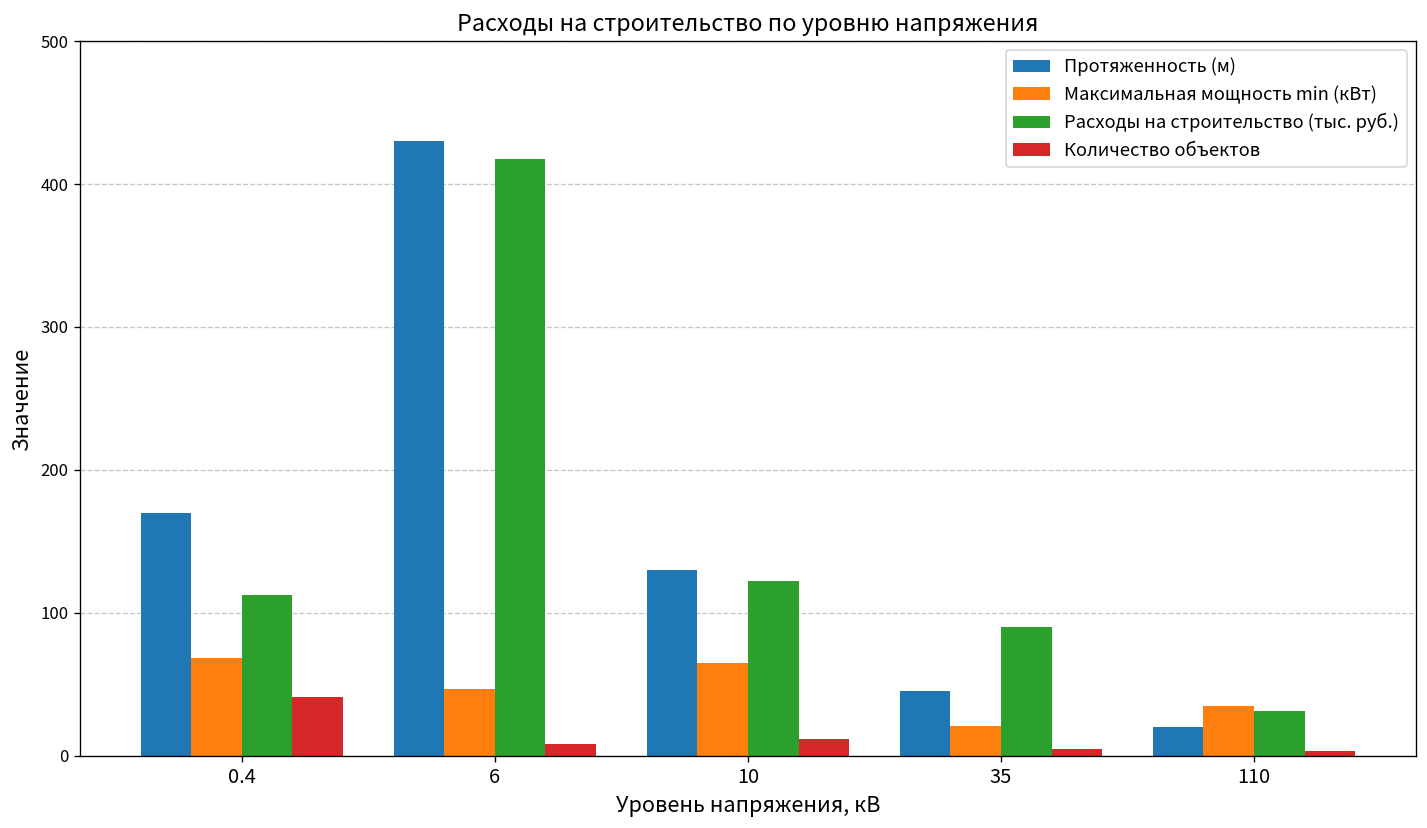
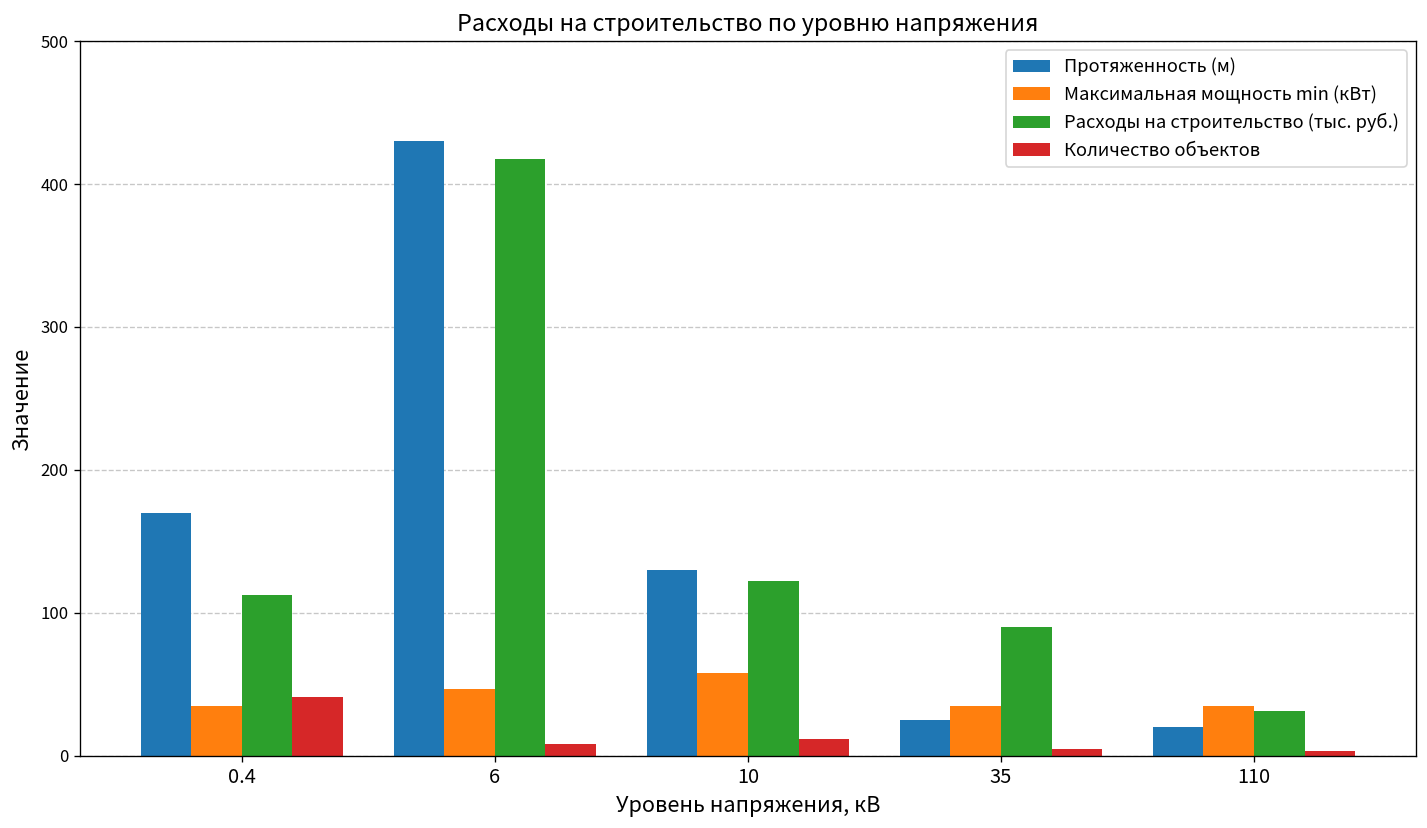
  {
    "Протяженность (м)": {
      "0.4": 170,
      "6": 430,
      "10": 130,
-     "35": 45,
+     "35": 25,
      "110": 20
    },
    "Максимальная мощность min (кВт)": {
-     "0.4": 68,
+     "0.4": 35,
      "6": 47,
-     "10": 65,
-     "35": 21,
+     "10": 58,
+     "35": 35,
      "110": 35
    },
    "Расходы на строительство (тыс. руб.)": {
      "0.4": 112,
      "6": 418,
      "10": 122,
      "35": 90,
      "110": 31
    },
    "Количество объектов": {
      "0.4": 41,
      "6": 8,
      "10": 12,
      "35": 5,
      "110": 3
    }
  }
